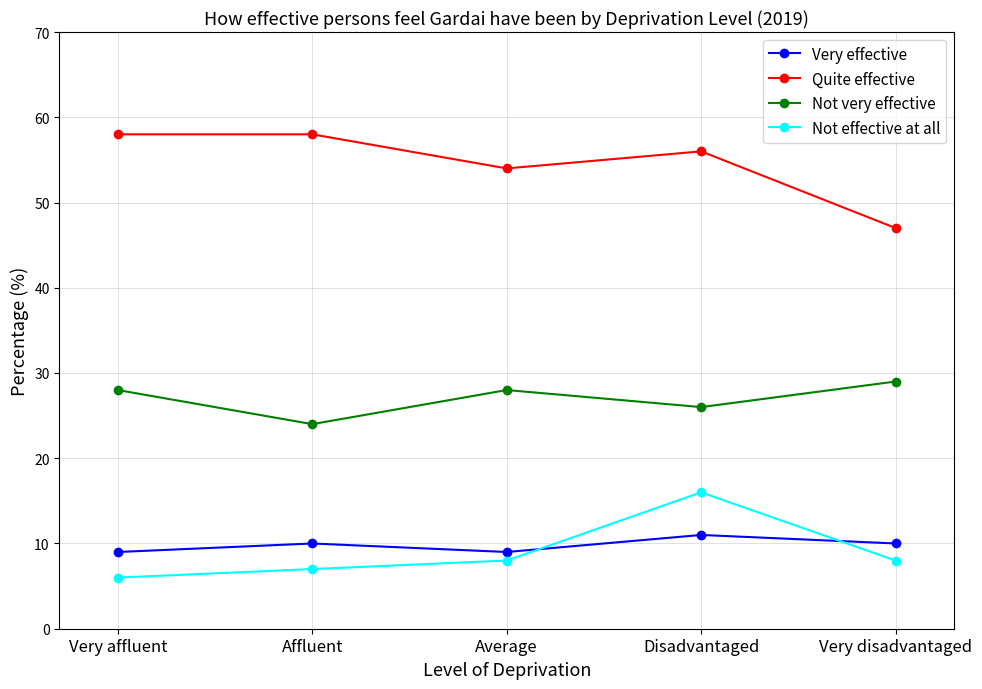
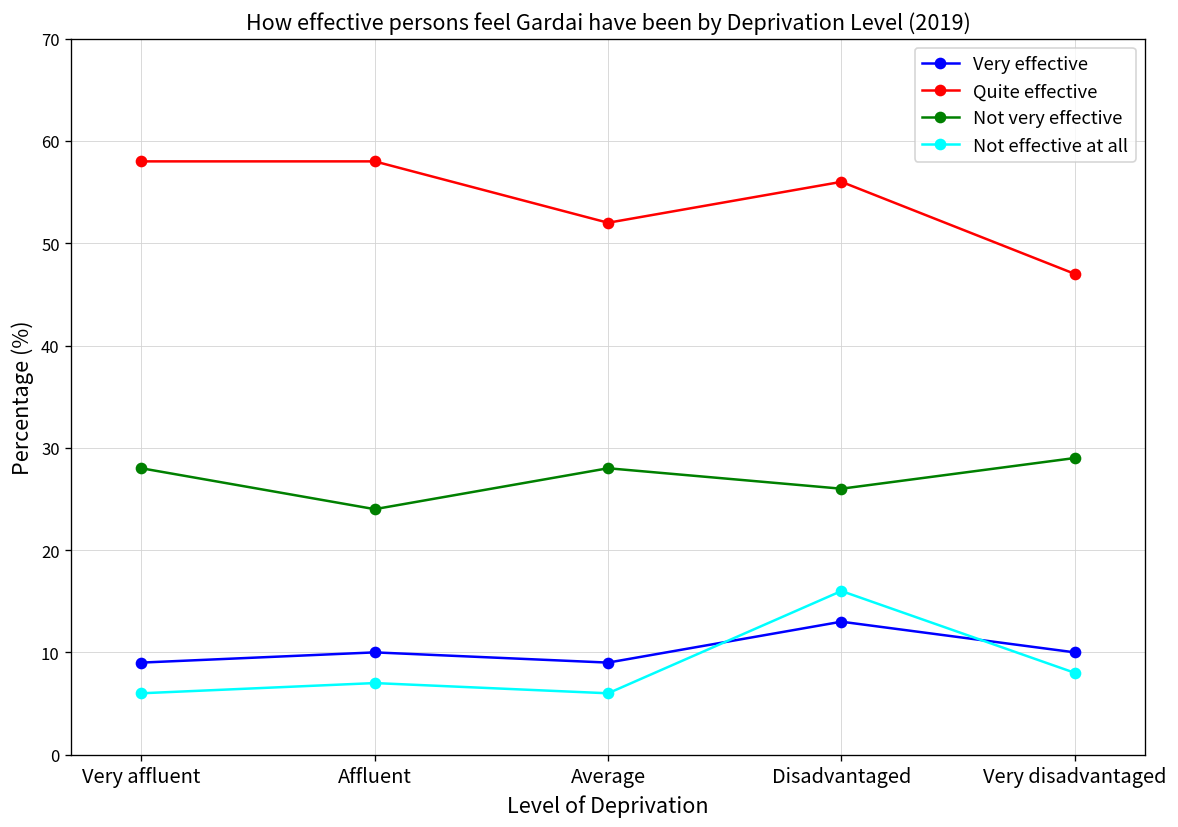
  {
    "Very effective": {
      "Very affluent": 9,
      "Affluent": 10,
      "Average": 9,
-     "Disadvantaged": 11,
+     "Disadvantaged": 13,
      "Very disadvantaged": 10
    },
    "Quite effective": {
      "Very affluent": 58,
      "Affluent": 58,
-     "Average": 54,
+     "Average": 52,
      "Disadvantaged": 56,
      "Very disadvantaged": 47
    },
    "Not very effective": {
      "Very affluent": 28,
      "Affluent": 24,
      "Average": 28,
      "Disadvantaged": 26,
      "Very disadvantaged": 29
    },
    "Not effective at all": {
      "Very affluent": 6,
      "Affluent": 7,
-     "Average": 8,
+     "Average": 6,
      "Disadvantaged": 16,
      "Very disadvantaged": 8
    }
  }
